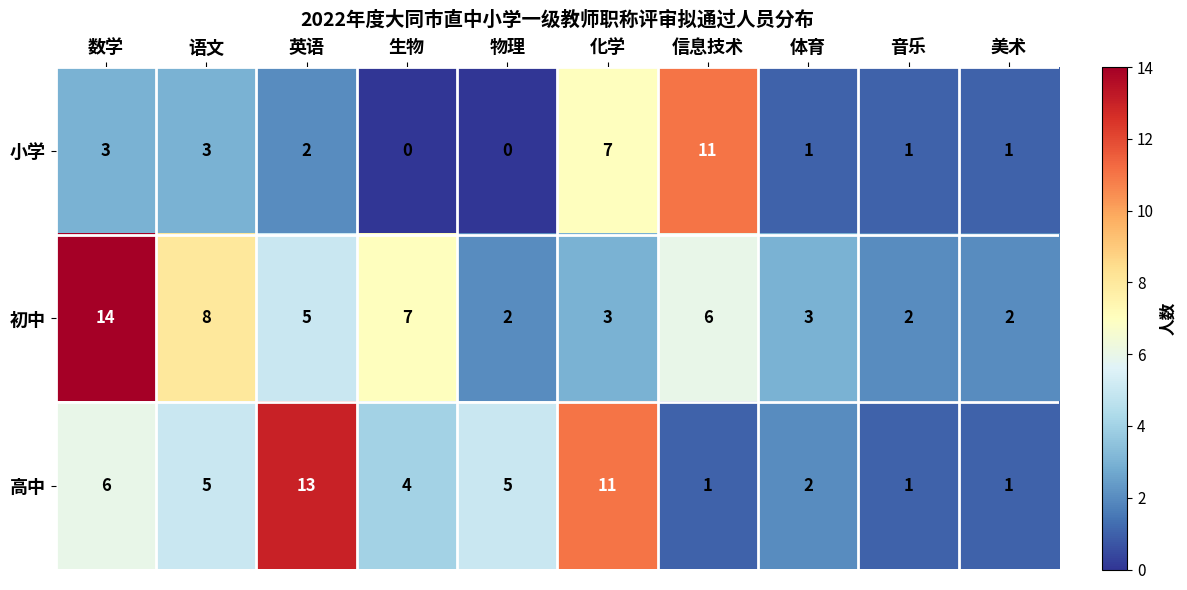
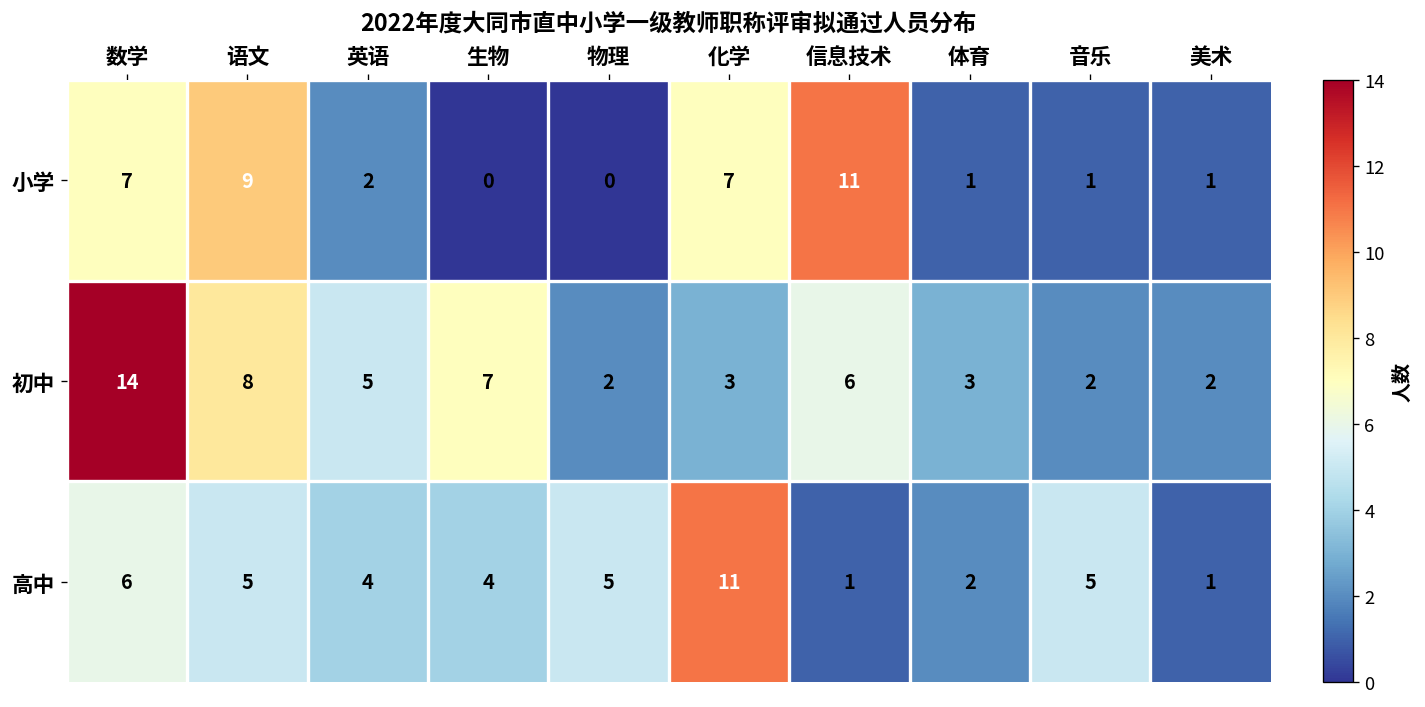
  {
    "小学": {
-     "数学": 3,
-     "语文": 3,
+     "数学": 7,
+     "语文": 9,
      "英语": 2,
      "生物": 0,
      "物理": 0,
      "化学": 7,
      "信息技术": 11,
      "体育": 1,
      "音乐": 1,
      "美术": 1
    },
    "初中": {
      "数学": 14,
      "语文": 8,
      "英语": 5,
      "生物": 7,
      "物理": 2,
      "化学": 3,
      "信息技术": 6,
      "体育": 3,
      "音乐": 2,
      "美术": 2
    },
    "高中": {
      "数学": 6,
      "语文": 5,
-     "英语": 13,
+     "英语": 4,
      "生物": 4,
      "物理": 5,
      "化学": 11,
      "信息技术": 1,
      "体育": 2,
-     "音乐": 1,
+     "音乐": 5,
      "美术": 1
    }
  }
